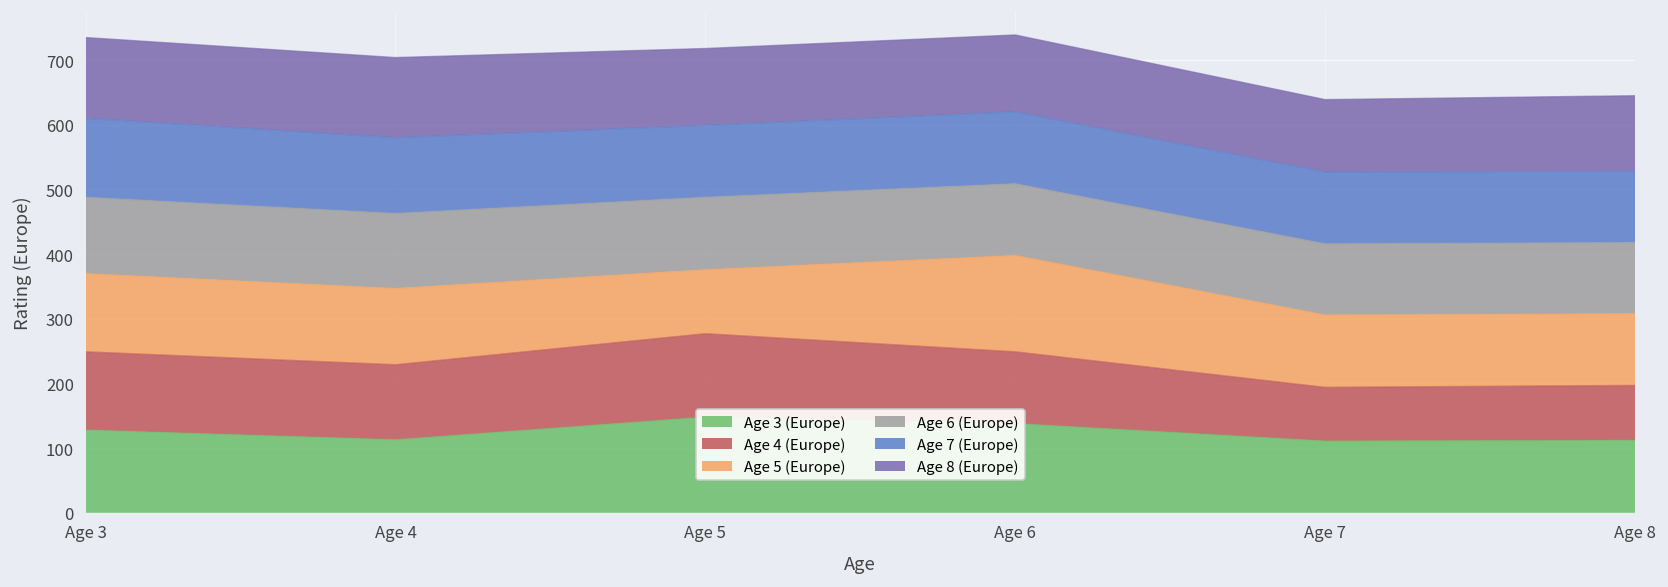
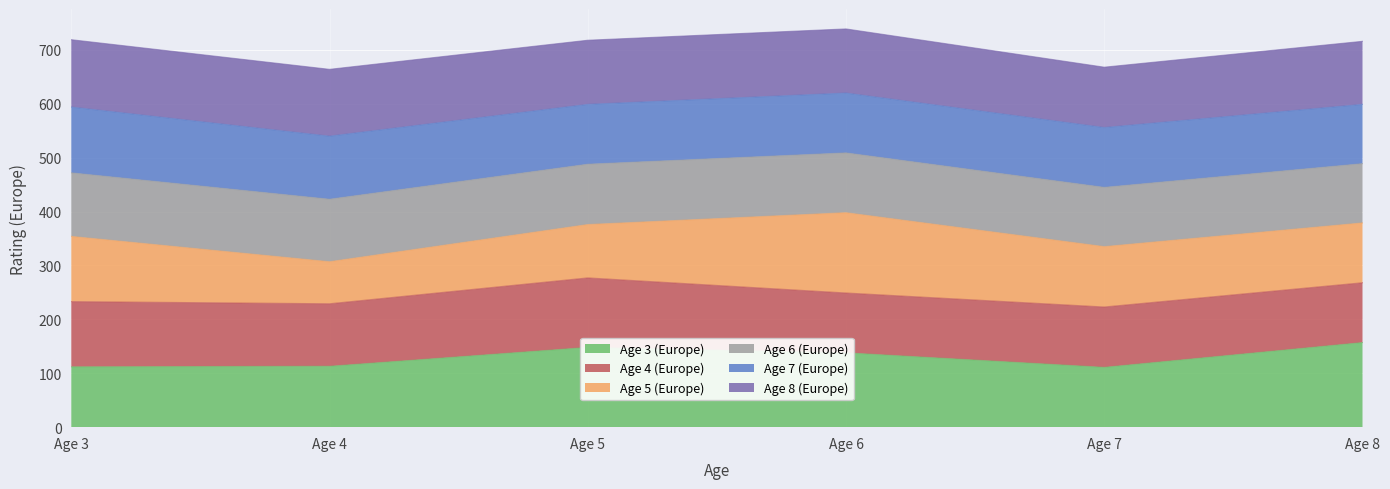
  {
    "Age 3 (Europe)": {
-     "Age 3": 130,
+     "Age 3": 110,
      "Age 4": 110,
      "Age 7": 110,
-     "Age 8": 110
+     "Age 8": 160
    },
    "Age 4 (Europe)": {
      "Age 3": 120,
      "Age 4": 120,
      "Age 5": 130,
      "Age 6": 110,
-     "Age 7": 80,
-     "Age 8": 90
+     "Age 7": 110,
+     "Age 8": 110
    },
    "Age 5 (Europe)": {
      "Age 3": 120,
-     "Age 4": 120,
+     "Age 4": 80,
      "Age 5": 100,
      "Age 6": 150,
      "Age 7": 110,
      "Age 8": 110
    },
    "Age 6 (Europe)": {
      "Age 3": 120,
      "Age 4": 120,
      "Age 5": 110,
      "Age 6": 110,
      "Age 7": 110,
      "Age 8": 110
    }
  }
